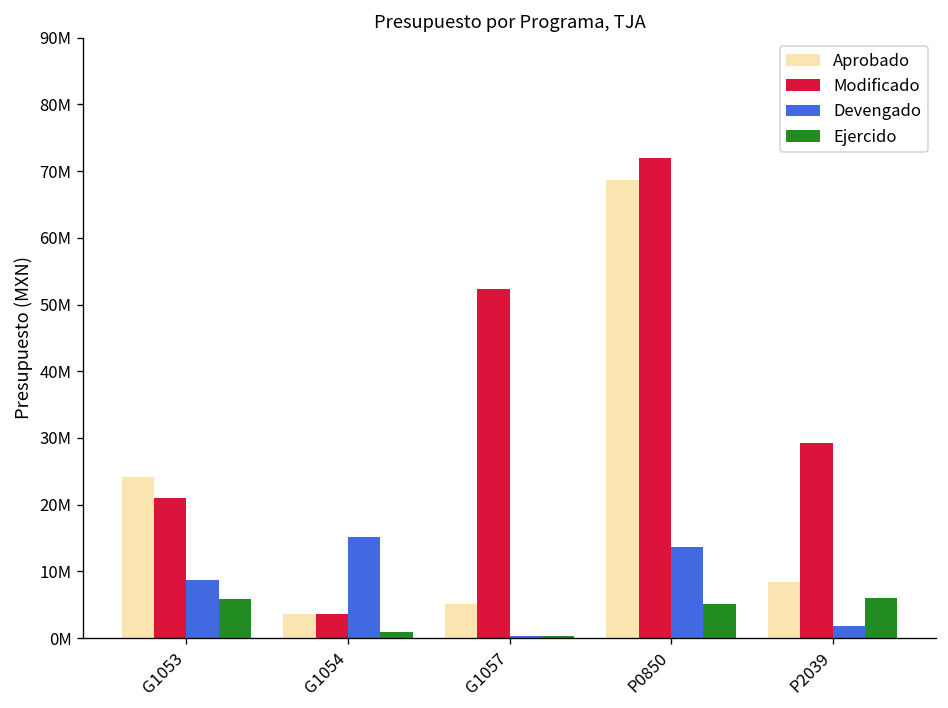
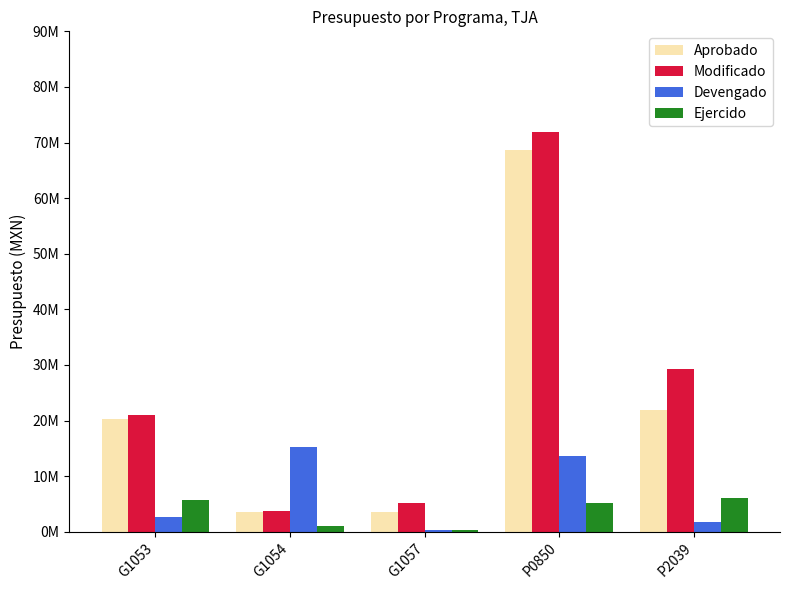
  {
    "Aprobado": {
-     "G1053": 24000000,
+     "G1053": 20000000,
      "G1054": 4000000,
-     "G1057": 5000000,
+     "G1057": 4000000,
      "P0850": 69000000,
-     "P2039": 8000000
+     "P2039": 22000000
    },
    "Modificado": {
      "G1053": 21000000,
      "G1054": 4000000,
-     "G1057": 52000000,
+     "G1057": 5000000,
      "P0850": 72000000,
      "P2039": 29000000
    },
    "Devengado": {
-     "G1053": 9000000,
+     "G1053": 3000000,
      "G1054": 15000000,
      "P0850": 14000000,
      "P2039": 2000000
    },
    "Ejercido": {
      "G1053": 6000000,
      "G1054": 1000000,
      "P0850": 5000000,
      "P2039": 6000000
    }
  }
